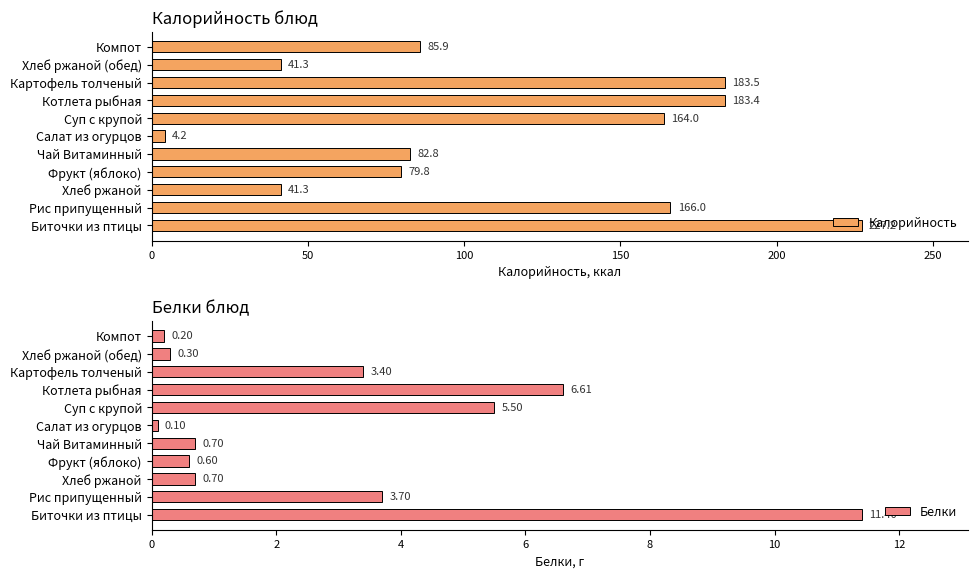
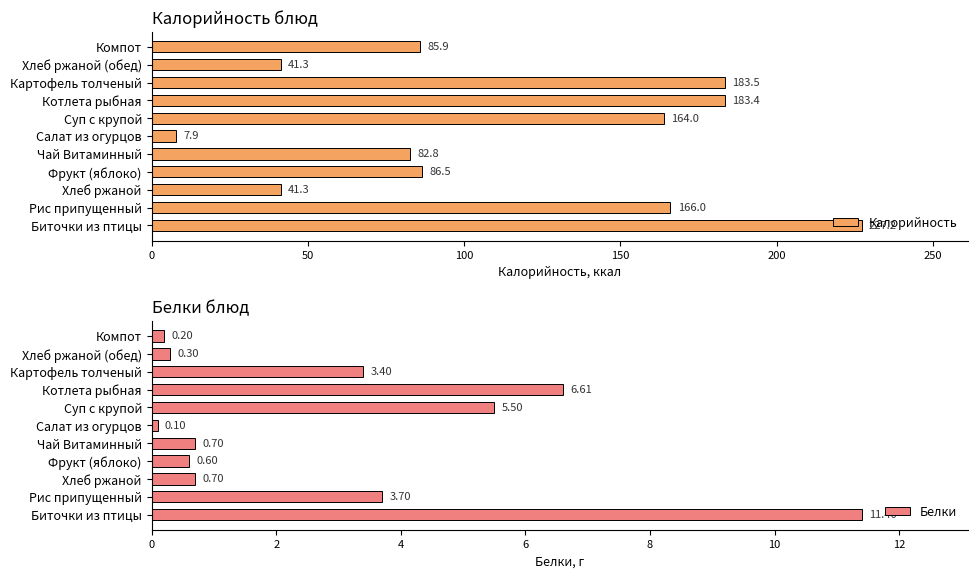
  {
    "Калорийность блюд": {
      "Компот": 85.9,
      "Хлеб ржаной (обед)": 41.3,
      "Картофель толченый": 183.5,
      "Котлета рыбная": 183.4,
      "Суп с крупой": 164.0,
-     "Салат из огурцов": 4.2,
+     "Салат из огурцов": 7.9,
      "Чай Витаминный": 82.8,
-     "Фрукт (яблоко)": 79.8,
+     "Фрукт (яблоко)": 86.5,
      "Хлеб ржаной": 41.3,
      "Рис припущенный": 166.0,
      "Биточки из птицы": 227.2
    },
    "Белки блюд": {
      "Компот": 0.20,
      "Хлеб ржаной (обед)": 0.30,
      "Картофель толченый": 3.40,
      "Котлета рыбная": 6.61,
      "Суп с крупой": 5.50,
      "Салат из огурцов": 0.10,
      "Чай Витаминный": 0.70,
      "Фрукт (яблоко)": 0.60,
      "Хлеб ржаной": 0.70,
      "Рис припущенный": 3.70,
      "Биточки из птицы": 11.40
    }
  }
